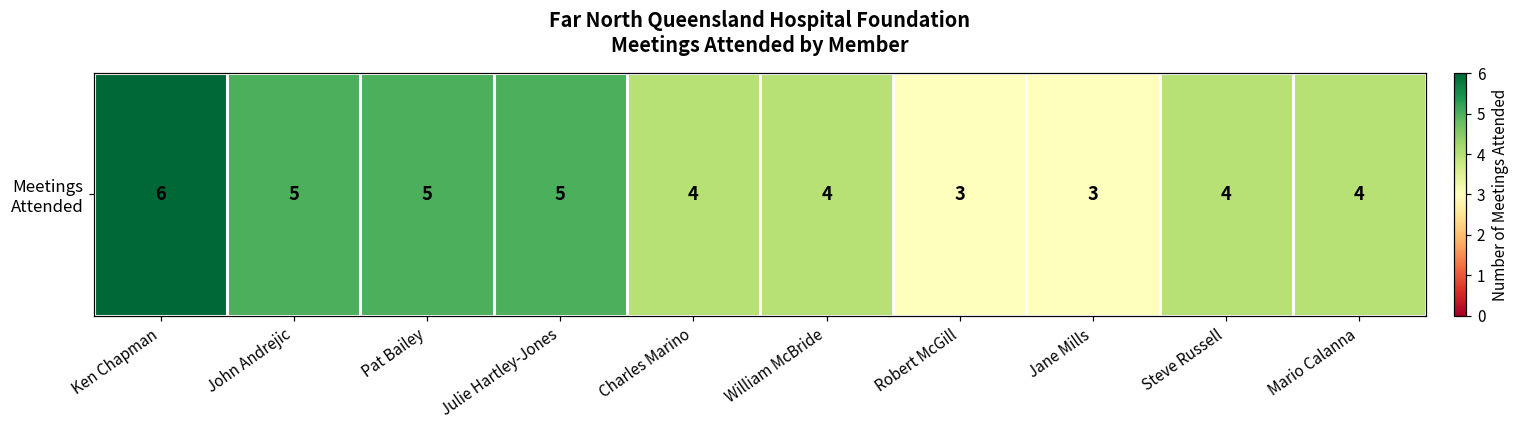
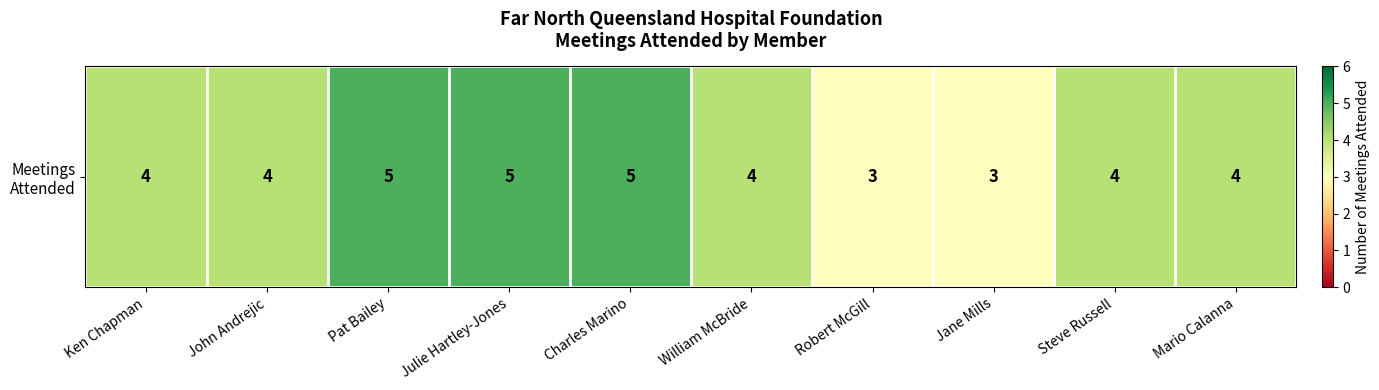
  {
    "Meetings Attended": {
-     "Ken Chapman": 6,
-     "John Andrejic": 5,
+     "Ken Chapman": 4,
+     "John Andrejic": 4,
      "Pat Bailey": 5,
      "Julie Hartley-Jones": 5,
-     "Charles Marino": 4,
+     "Charles Marino": 5,
      "William McBride": 4,
      "Robert McGill": 3,
      "Jane Mills": 3,
      "Steve Russell": 4,
      "Mario Calanna": 4
    }
  }
